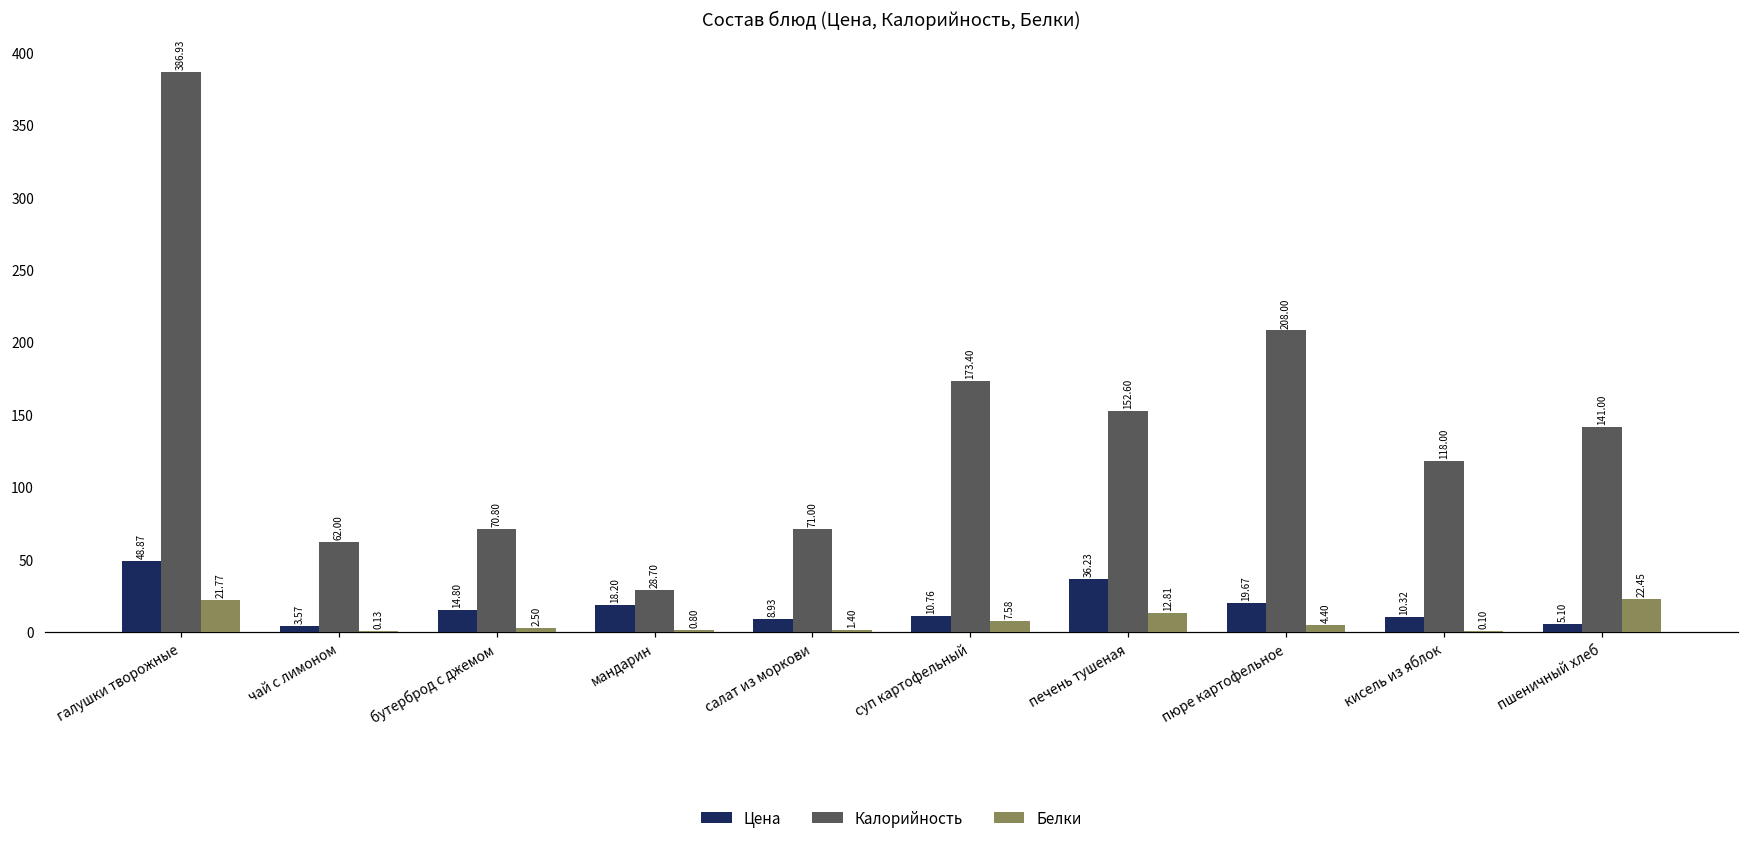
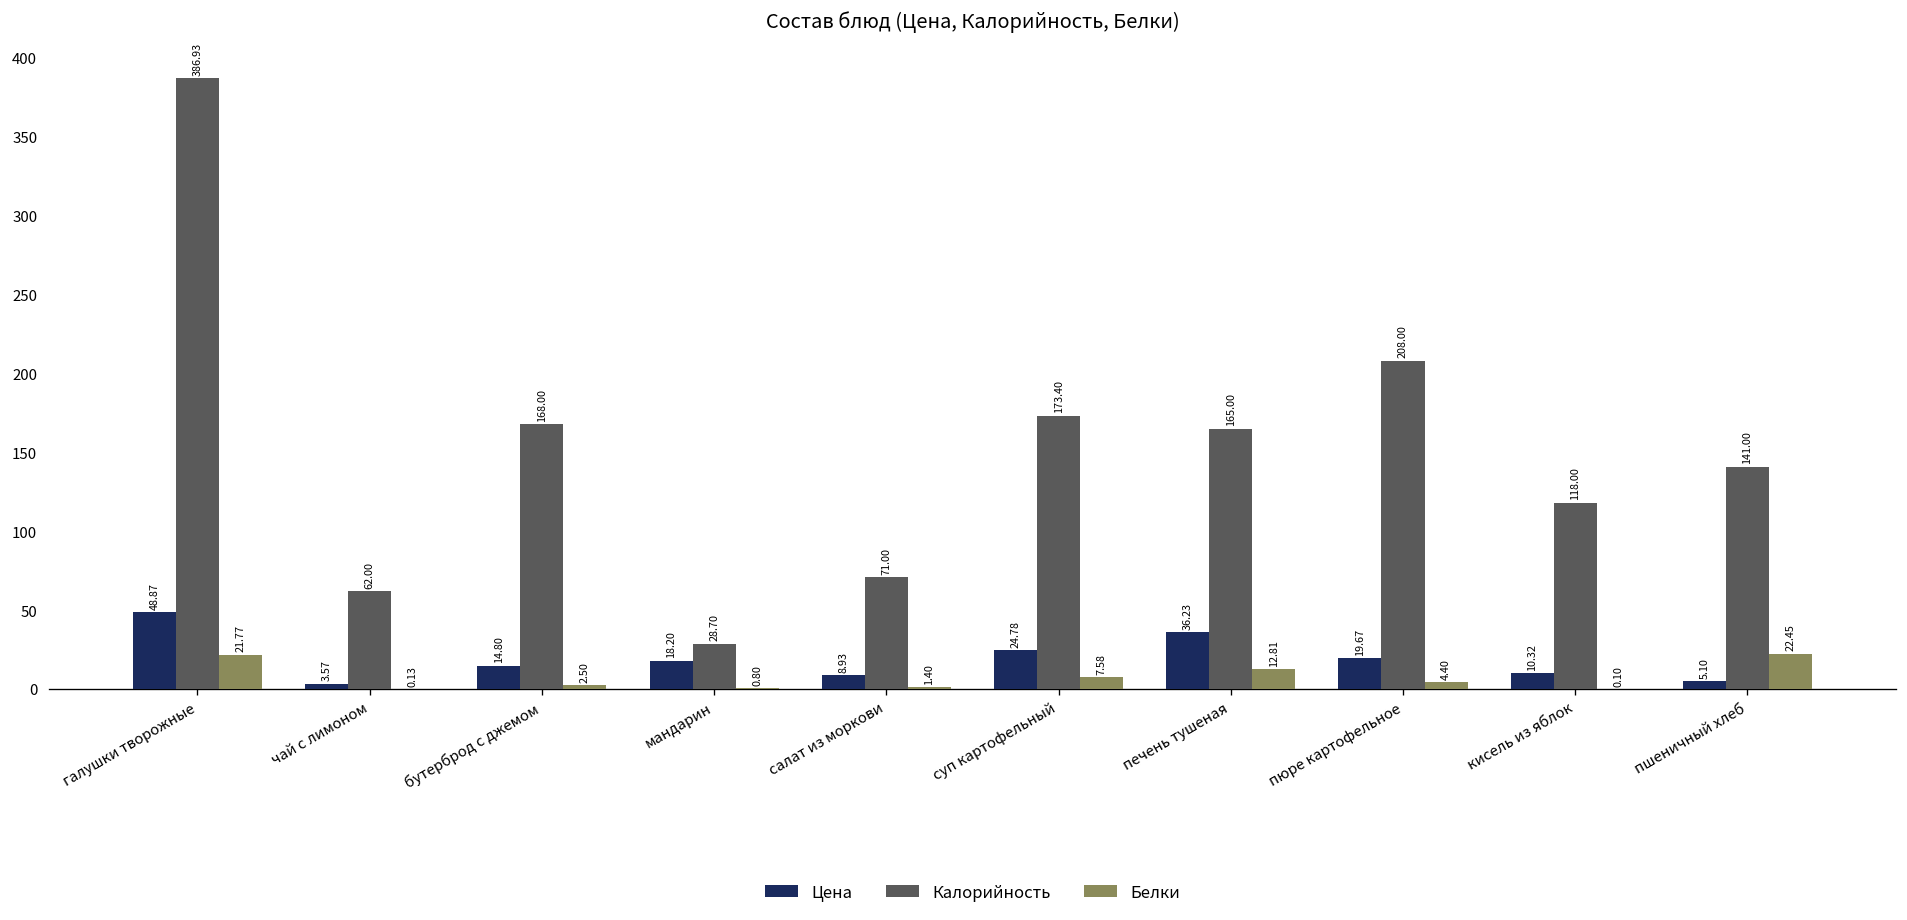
  {
    "Цена": {
      "галушки творожные": 48.87,
      "чай с лимоном": 3.57,
      "бутерброд с джемом": 14.80,
      "мандарин": 18.20,
      "салат из моркови": 8.93,
-     "суп картофельный": 10.76,
+     "суп картофельный": 24.78,
      "печень тушеная": 36.23,
      "пюре картофельное": 19.67,
      "кисель из яблок": 10.32,
      "пшеничный хлеб": 5.10
    },
    "Калорийность": {
      "галушки творожные": 386.93,
      "чай с лимоном": 62.00,
-     "бутерброд с джемом": 70.80,
+     "бутерброд с джемом": 168.00,
      "мандарин": 28.70,
      "салат из моркови": 71.00,
      "суп картофельный": 173.40,
-     "печень тушеная": 152.60,
+     "печень тушеная": 165.00,
      "пюре картофельное": 208.00,
      "кисель из яблок": 118.00,
      "пшеничный хлеб": 141.00
    },
    "Белки": {
      "галушки творожные": 21.77,
      "чай с лимоном": 0.13,
      "бутерброд с джемом": 2.50,
      "мандарин": 0.80,
      "салат из моркови": 1.40,
      "суп картофельный": 7.58,
      "печень тушеная": 12.81,
      "пюре картофельное": 4.40,
      "кисель из яблок": 0.10,
      "пшеничный хлеб": 22.45
    }
  }
